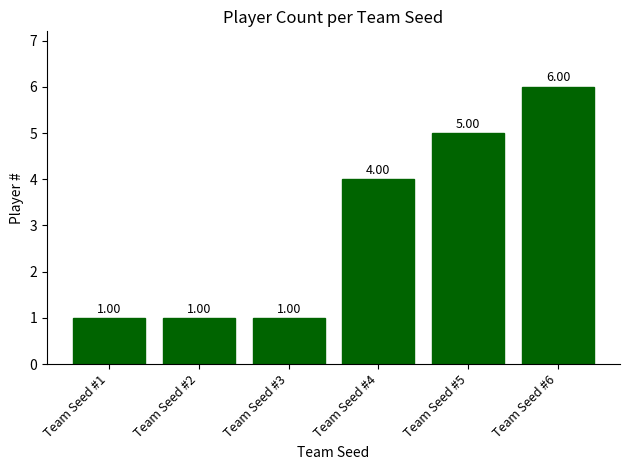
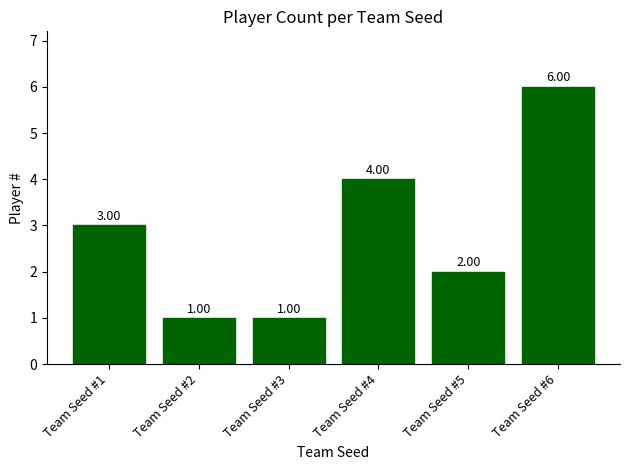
  {
-   "Team Seed #1": 1.00,
+   "Team Seed #1": 3.00,
    "Team Seed #2": 1.00,
    "Team Seed #3": 1.00,
    "Team Seed #4": 4.00,
-   "Team Seed #5": 5.00,
+   "Team Seed #5": 2.00,
    "Team Seed #6": 6.00
  }
